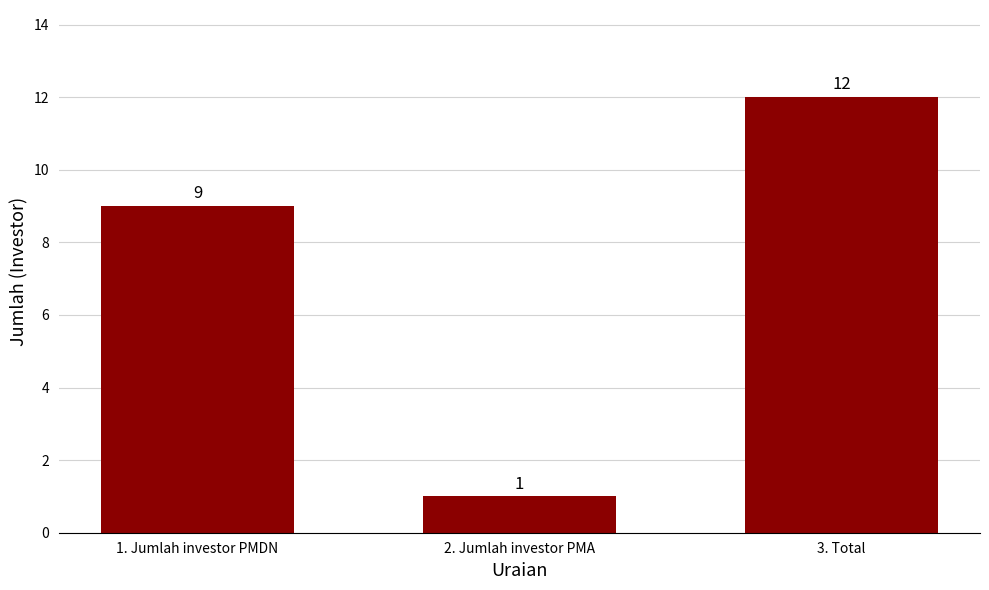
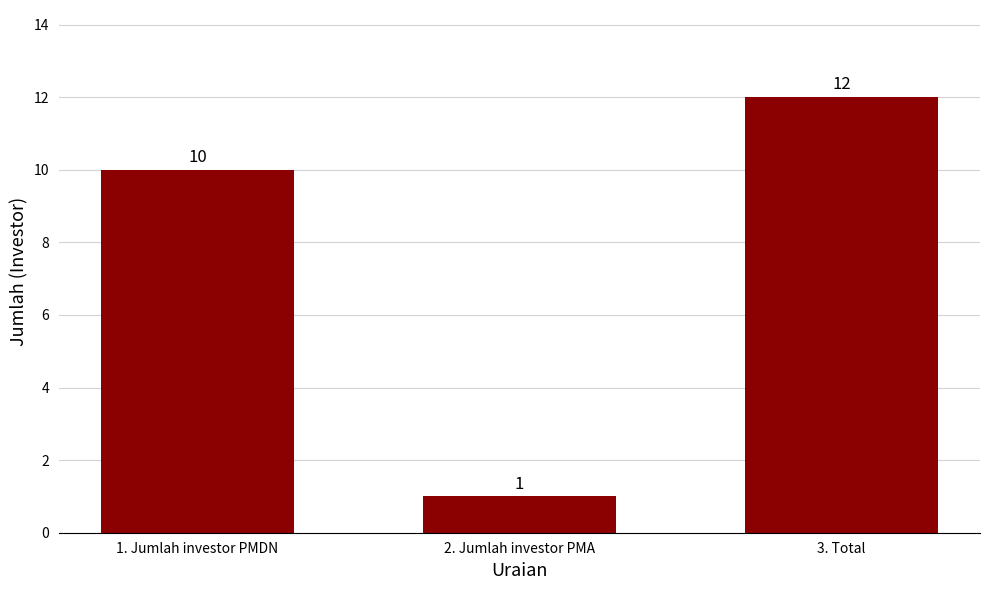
  {
-   "1. Jumlah investor PMDN": 9,
+   "1. Jumlah investor PMDN": 10,
    "2. Jumlah investor PMA": 1,
    "3. Total": 12
  }
